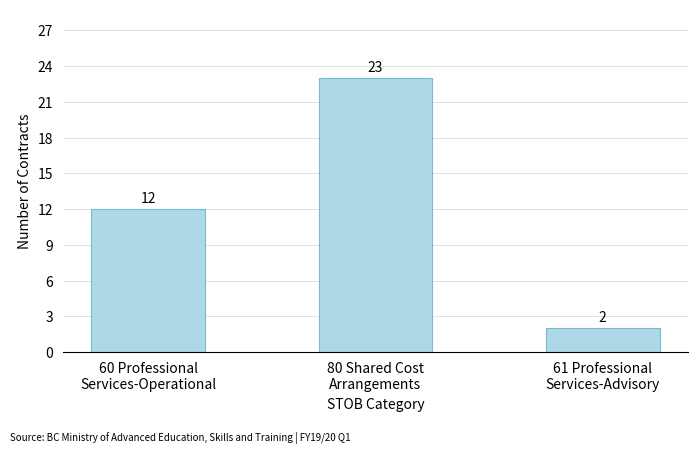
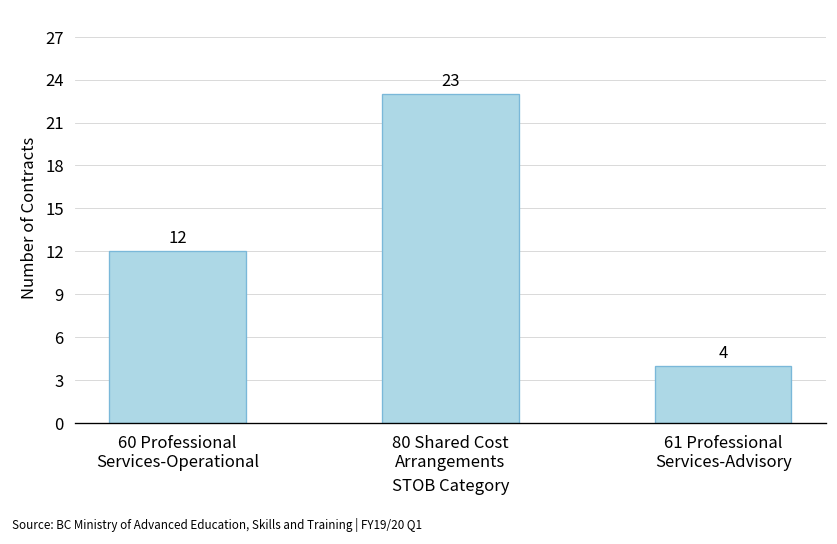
  {
    "60 Professional Services-Operational": 12,
    "80 Shared Cost Arrangements": 23,
-   "61 Professional Services-Advisory": 2
+   "61 Professional Services-Advisory": 4
  }
